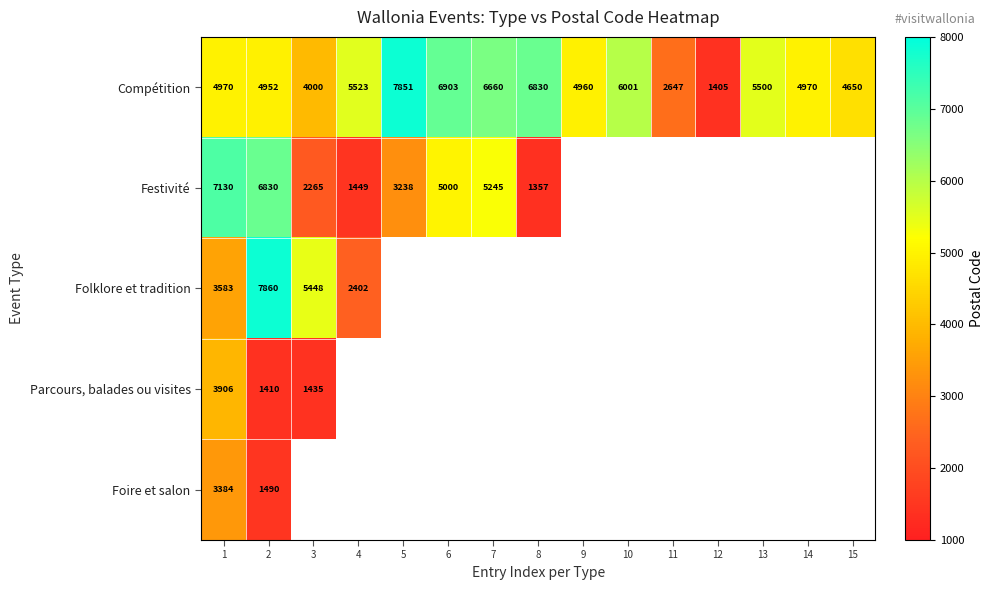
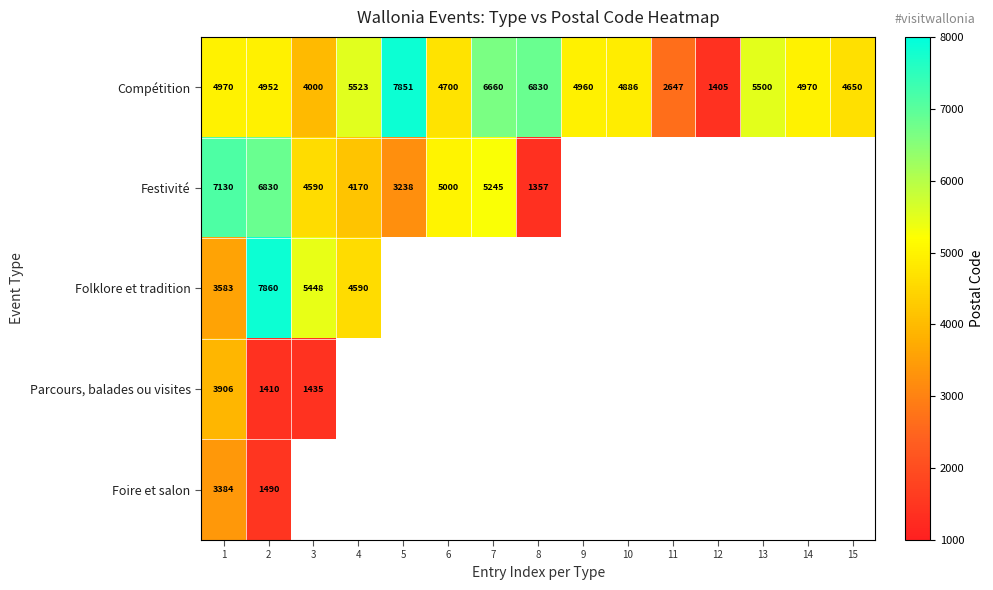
  {
    "Compétition": {
      "1": 4970,
      "2": 4952,
      "3": 4000,
      "4": 5523,
      "5": 7851,
-     "6": 6903,
+     "6": 4700,
      "7": 6660,
      "8": 6830,
      "9": 4960,
-     "10": 6001,
+     "10": 4886,
      "11": 2647,
      "12": 1405,
      "13": 5500,
      "14": 4970,
      "15": 4650
    },
    "Festivité": {
      "1": 7130,
      "2": 6830,
-     "3": 2265,
-     "4": 1449,
+     "3": 4590,
+     "4": 4170,
      "5": 3238,
      "6": 5000,
      "7": 5245,
      "8": 1357
    },
    "Folklore et tradition": {
      "1": 3583,
      "2": 7860,
      "3": 5448,
-     "4": 2402
+     "4": 4590
    },
    "Parcours, balades ou visites": {
      "1": 3906,
      "2": 1410,
      "3": 1435
    },
    "Foire et salon": {
      "1": 3384,
      "2": 1490
    }
  }
